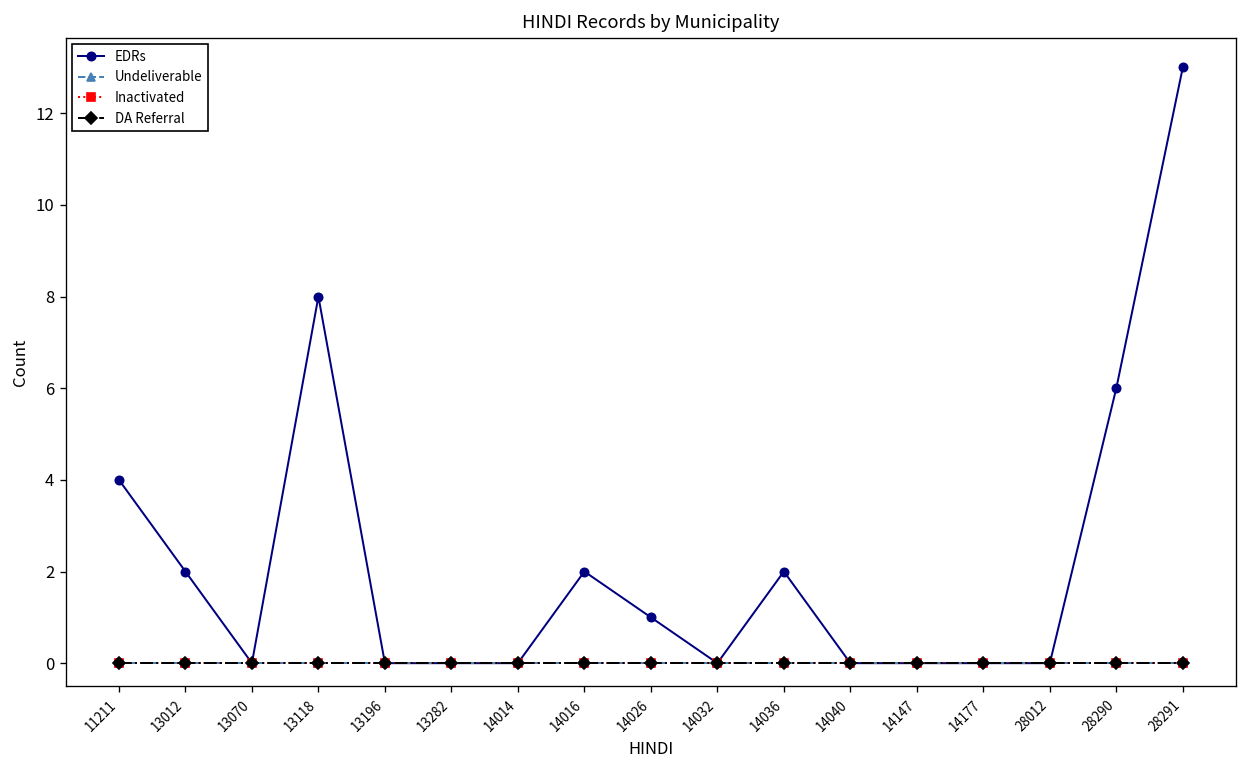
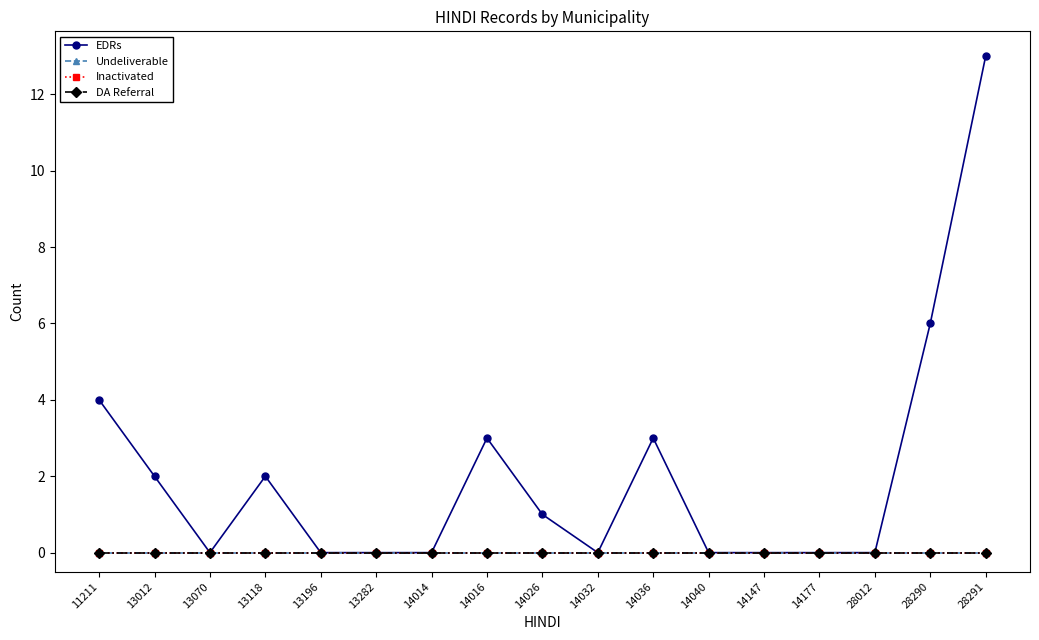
  {
    "EDRs": {
      "11211": 4,
      "13012": 2,
-     "13118": 8,
-     "14016": 2,
+     "13118": 2,
+     "14016": 3,
      "14026": 1,
-     "14036": 2,
+     "14036": 3,
      "28290": 6,
      "28291": 13
    },
    "DA Referral": {
      "11211": 0,
      "13012": 0,
      "13118": 0,
      "14016": 0,
      "14026": 0,
      "14036": 0,
      "28290": 0,
      "28291": 0
    }
  }
